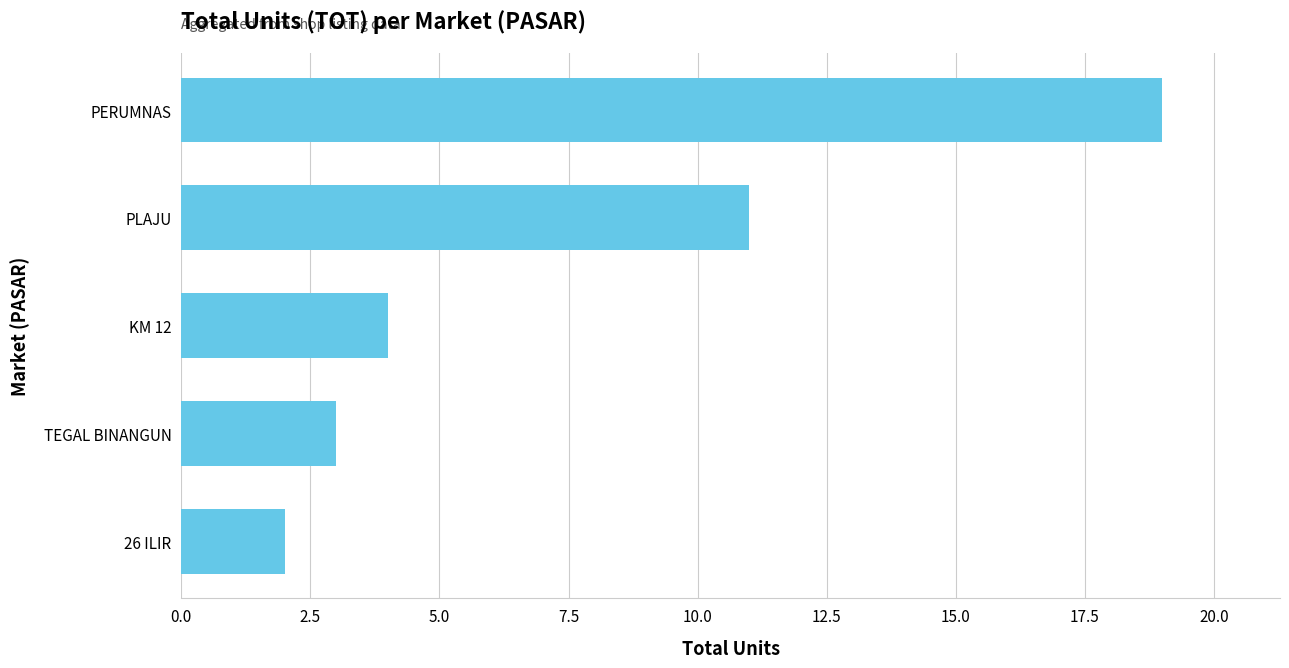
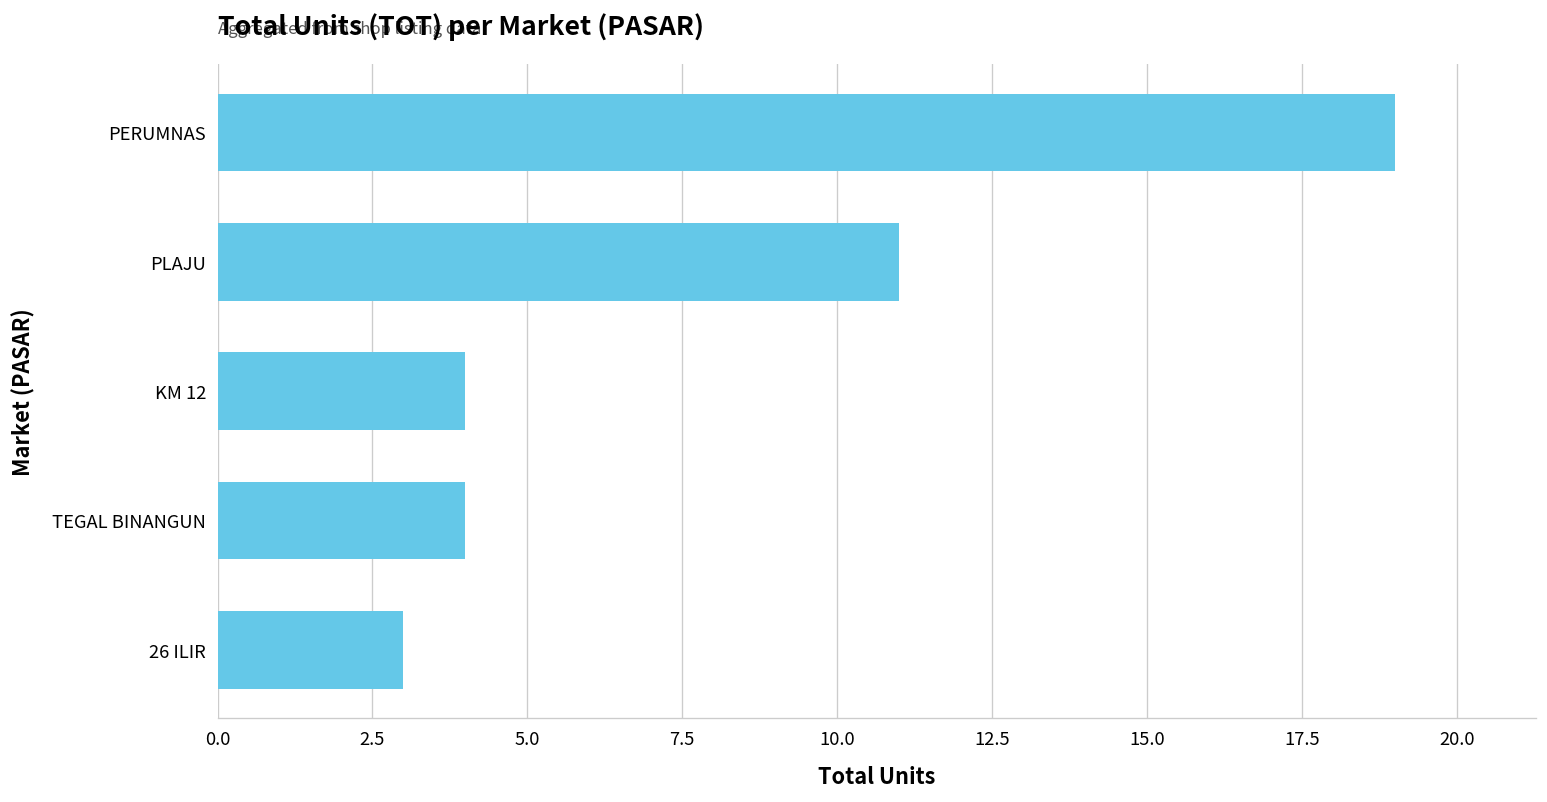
  {
    "PERUMNAS": 19,
    "PLAJU": 11,
    "KM 12": 4,
-   "TEGAL BINANGUN": 3,
-   "26 ILIR": 2
+   "TEGAL BINANGUN": 4,
+   "26 ILIR": 3
  }
